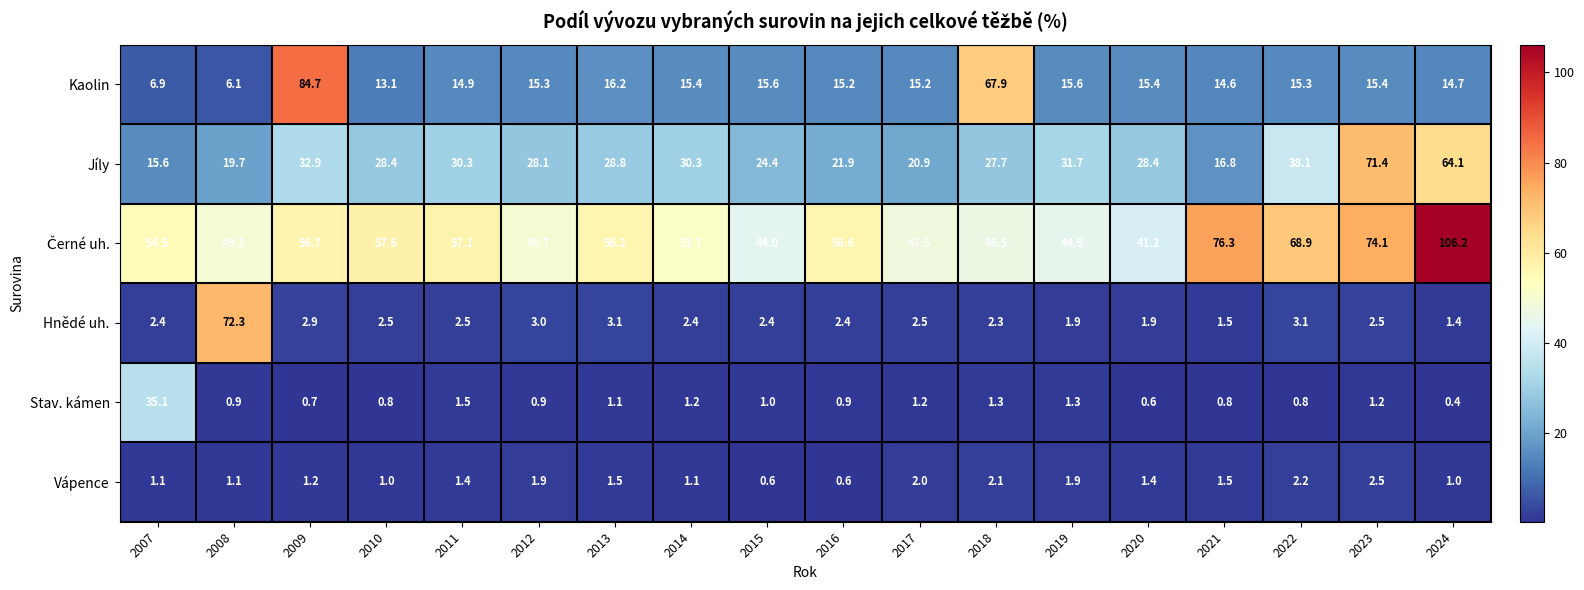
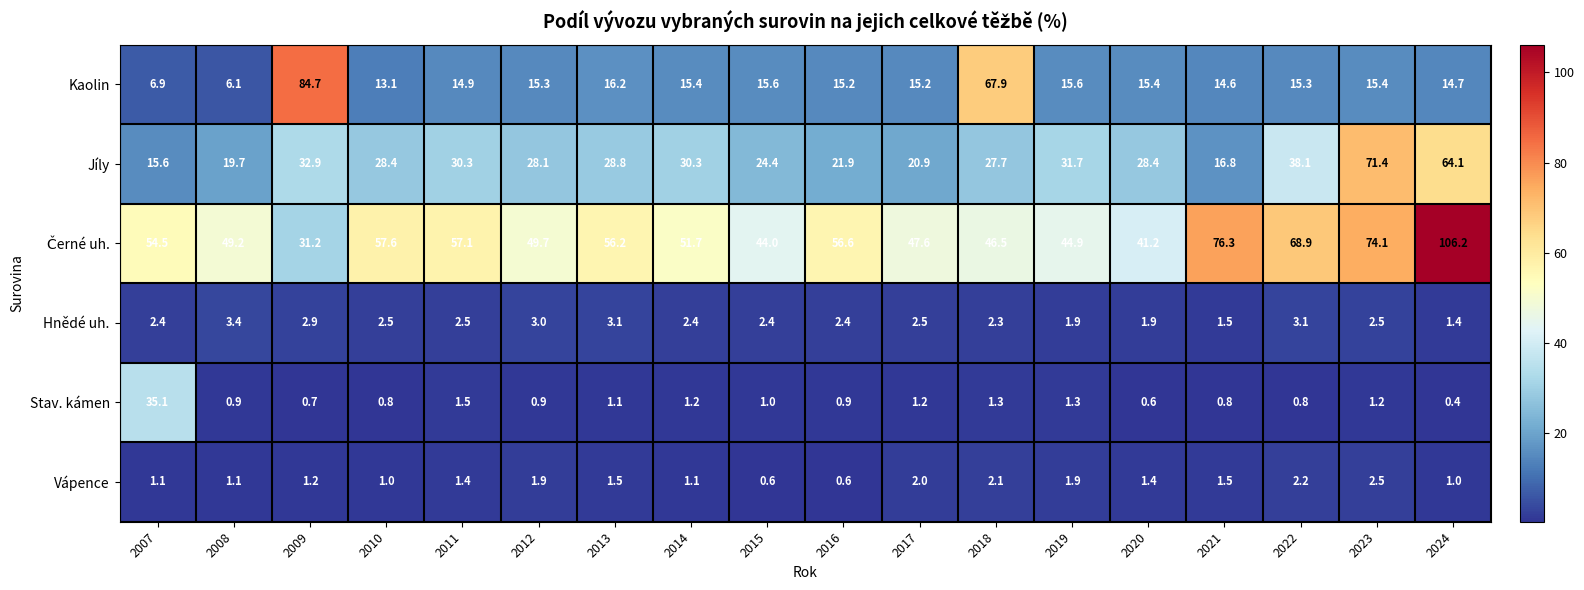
  {
    "Kaolin": {
      "2007": 6.9,
      "2008": 6.1,
      "2009": 84.7,
      "2010": 13.1,
      "2011": 14.9,
      "2012": 15.3,
      "2013": 16.2,
      "2014": 15.4,
      "2015": 15.6,
      "2016": 15.2,
      "2017": 15.2,
      "2018": 67.9,
      "2019": 15.6,
      "2020": 15.4,
      "2021": 14.6,
      "2022": 15.3,
      "2023": 15.4,
      "2024": 14.7
    },
    "Jíly": {
      "2007": 15.6,
      "2008": 19.7,
      "2009": 32.9,
      "2010": 28.4,
      "2011": 30.3,
      "2012": 28.1,
      "2013": 28.8,
      "2014": 30.3,
      "2015": 24.4,
      "2016": 21.9,
      "2017": 20.9,
      "2018": 27.7,
      "2019": 31.7,
      "2020": 28.4,
      "2021": 16.8,
      "2022": 38.1,
      "2023": 71.4,
      "2024": 64.1
    },
    "Černé uh.": {
      "2007": 54.5,
-     "2009": 56.7,
+     "2009": 31.2,
      "2010": 57.6,
      "2011": 57.1,
      "2013": 56.2,
      "2014": 51.7,
      "2016": 56.6,
      "2021": 76.3,
      "2022": 68.9,
      "2023": 74.1,
      "2024": 106.2
    },
    "Hnědé uh.": {
      "2007": 2.4,
-     "2008": 72.3,
+     "2008": 3.4,
      "2009": 2.9,
      "2010": 2.5,
      "2011": 2.5,
      "2012": 3.0,
      "2013": 3.1,
      "2014": 2.4,
      "2015": 2.4,
      "2016": 2.4,
      "2017": 2.5,
      "2018": 2.3,
      "2019": 1.9,
      "2020": 1.9,
      "2021": 1.5,
      "2022": 3.1,
      "2023": 2.5,
      "2024": 1.4
    },
    "Stav. kámen": {
      "2007": 35.1,
      "2008": 0.9,
      "2009": 0.7,
      "2010": 0.8,
      "2011": 1.5,
      "2012": 0.9,
      "2013": 1.1,
      "2014": 1.2,
      "2015": 1.0,
      "2016": 0.9,
      "2017": 1.2,
      "2018": 1.3,
      "2019": 1.3,
      "2020": 0.6,
      "2021": 0.8,
      "2022": 0.8,
      "2023": 1.2,
      "2024": 0.4
    },
    "Vápence": {
      "2007": 1.1,
      "2008": 1.1,
      "2009": 1.2,
      "2010": 1.0,
      "2011": 1.4,
      "2012": 1.9,
      "2013": 1.5,
      "2014": 1.1,
      "2015": 0.6,
      "2016": 0.6,
      "2017": 2.0,
      "2018": 2.1,
      "2019": 1.9,
      "2020": 1.4,
      "2021": 1.5,
      "2022": 2.2,
      "2023": 2.5,
      "2024": 1.0
    }
  }
